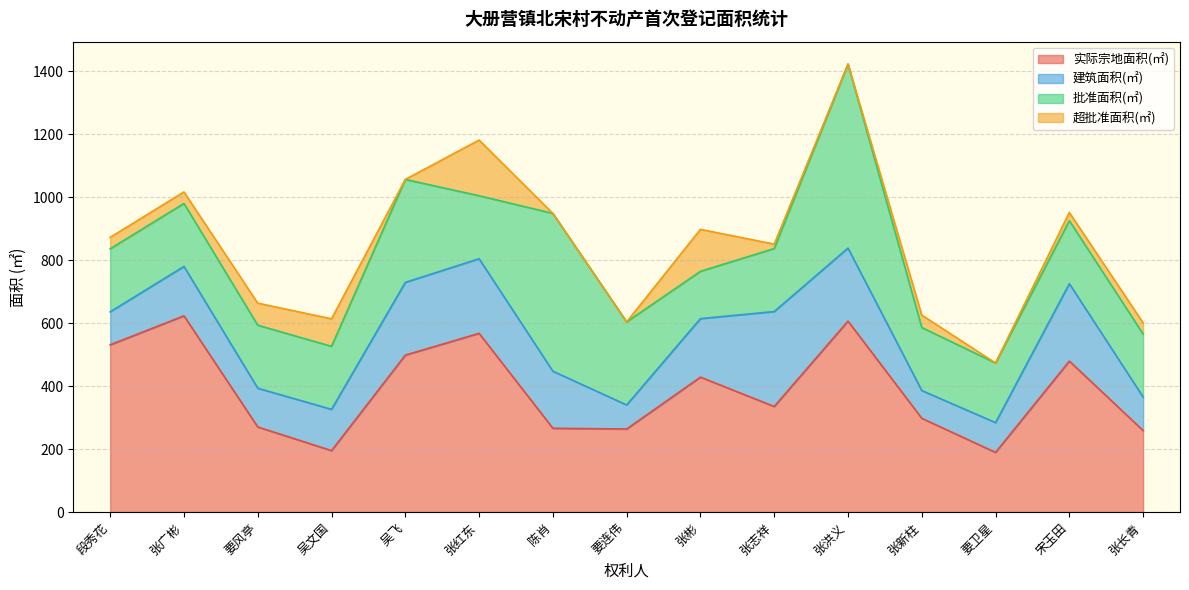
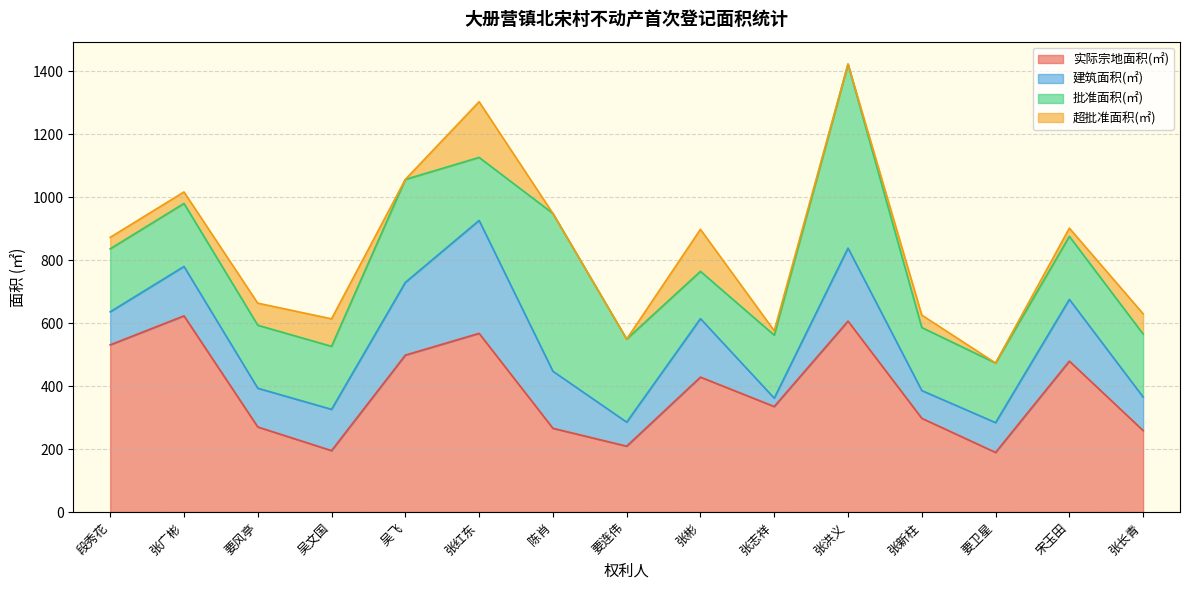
  {
    "实际宗地面积(㎡)": {
      "段秀花": 530,
      "张广彬": 620,
      "要风亭": 270,
      "吴文国": 190,
      "吴飞": 500,
      "张红东": 570,
      "陈肖": 270,
-     "要连伟": 260,
+     "要连伟": 210,
      "张彬": 430,
      "张志祥": 330,
      "张洪义": 610,
      "张新柱": 300,
      "要卫星": 190,
      "宋玉田": 480,
      "张长青": 260
    },
    "建筑面积(㎡)": {
      "段秀花": 100,
      "张广彬": 160,
      "要风亭": 120,
      "吴文国": 130,
      "吴飞": 230,
-     "张红东": 240,
+     "张红东": 360,
      "陈肖": 180,
      "要连伟": 80,
      "张彬": 190,
-     "张志祥": 300,
+     "张志祥": 30,
      "张洪义": 230,
      "张新柱": 90,
      "要卫星": 90,
-     "宋玉田": 250,
+     "宋玉田": 200,
      "张长青": 110
    },
    "批准面积(㎡)": {
      "段秀花": 200,
      "张广彬": 200,
      "要风亭": 200,
      "吴文国": 200,
      "张红东": 200,
      "张彬": 150,
      "张志祥": 200,
      "张新柱": 200,
      "宋玉田": 200,
      "张长青": 200
    },
    "超批准面积(㎡)": {
      "段秀花": 40,
      "张广彬": 40,
      "要风亭": 70,
      "吴文国": 90,
      "张红东": 180,
      "张彬": 130,
      "张志祥": 10,
      "张新柱": 40,
      "宋玉田": 30,
-     "张长青": 40
+     "张长青": 60
    }
  }
